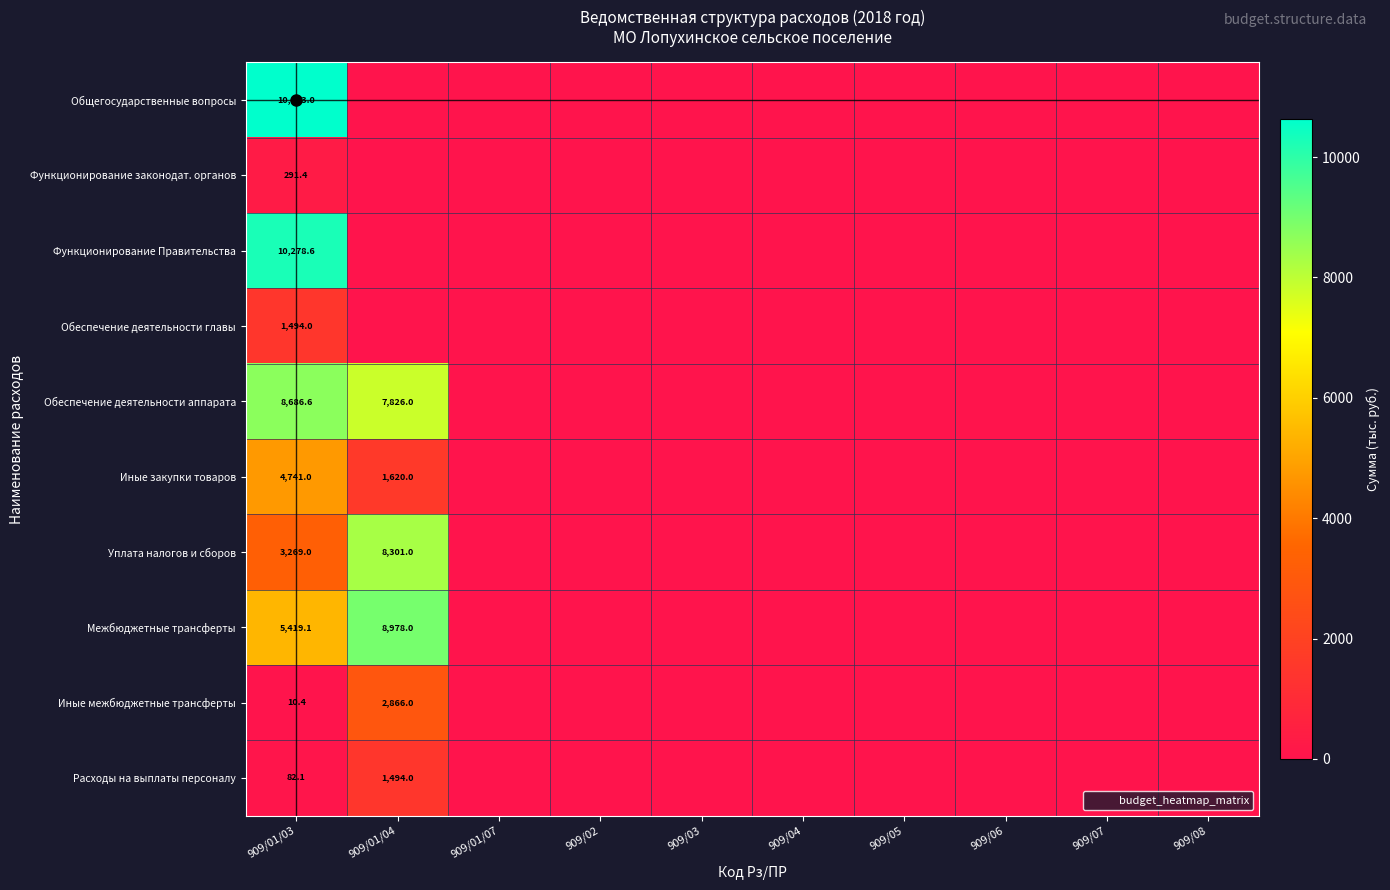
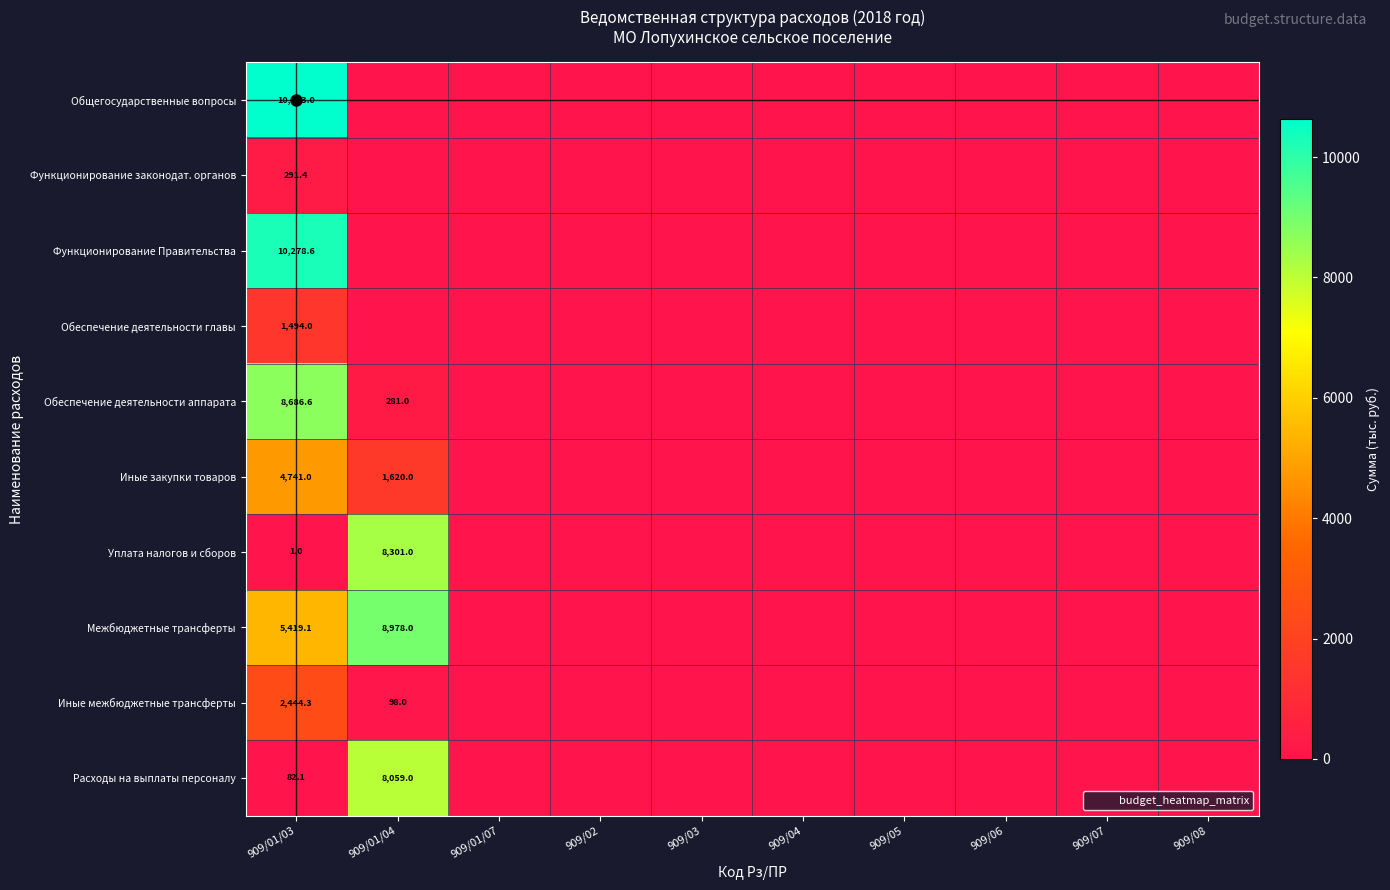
  {
    "Функционирование законодат. органов": {
      "909/01/03": "291.4"
    },
    "Функционирование Правительства": {
      "909/01/03": "10,278.6"
    },
    "Обеспечение деятельности главы": {
      "909/01/03": "1,494.0"
    },
    "Обеспечение деятельности аппарата": {
      "909/01/03": "8,686.6",
-     "909/01/04": "7,826.0"
+     "909/01/04": "281.0"
    },
    "Иные закупки товаров": {
      "909/01/03": "4,741.0",
      "909/01/04": "1,620.0"
    },
    "Уплата налогов и сборов": {
-     "909/01/03": "3,269.0",
+     "909/01/03": "1.0",
      "909/01/04": "8,301.0"
    },
    "Межбюджетные трансферты": {
      "909/01/03": "5,419.1",
      "909/01/04": "8,978.0"
    },
    "Иные межбюджетные трансферты": {
-     "909/01/03": "10.4",
-     "909/01/04": "2,866.0"
+     "909/01/03": "2,444.3",
+     "909/01/04": "98.0"
    },
    "Расходы на выплаты персоналу": {
      "909/01/03": "82.1",
-     "909/01/04": "1,494.0"
+     "909/01/04": "8,059.0"
    }
  }
